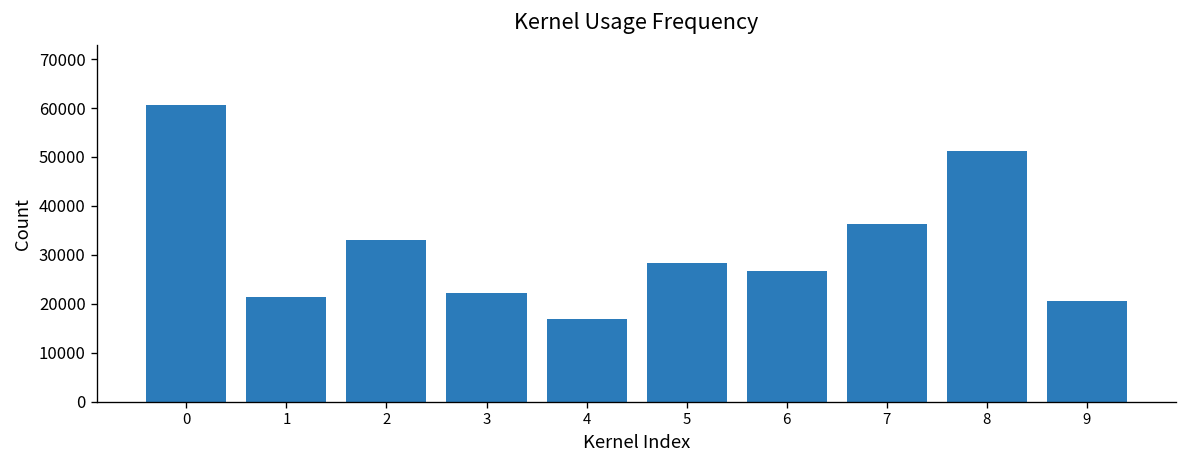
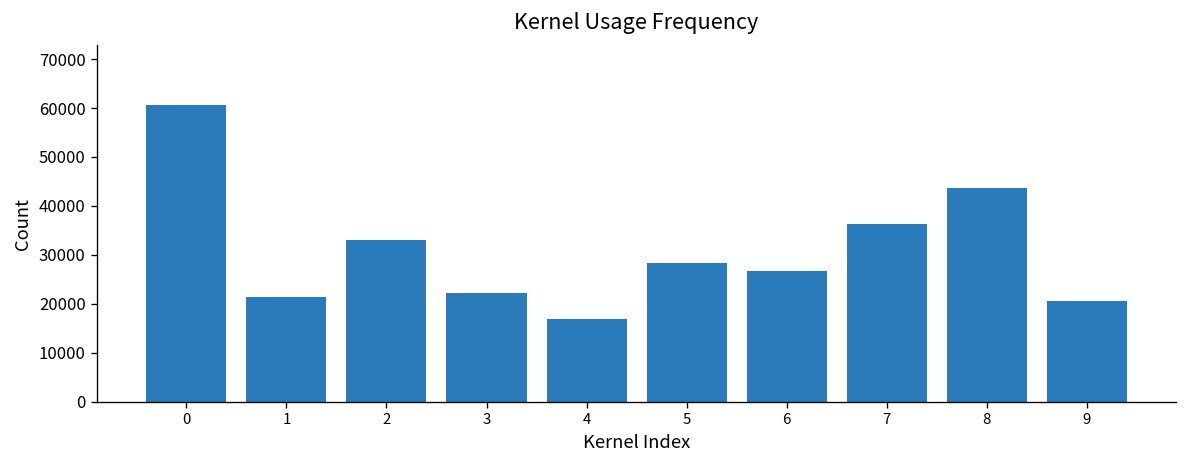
  {
    "0": 61000,
    "1": 21000,
    "2": 33000,
    "3": 22000,
    "4": 17000,
    "5": 28000,
    "6": 27000,
    "7": 36000,
-   "8": 51000,
+   "8": 44000,
    "9": 21000
  }
